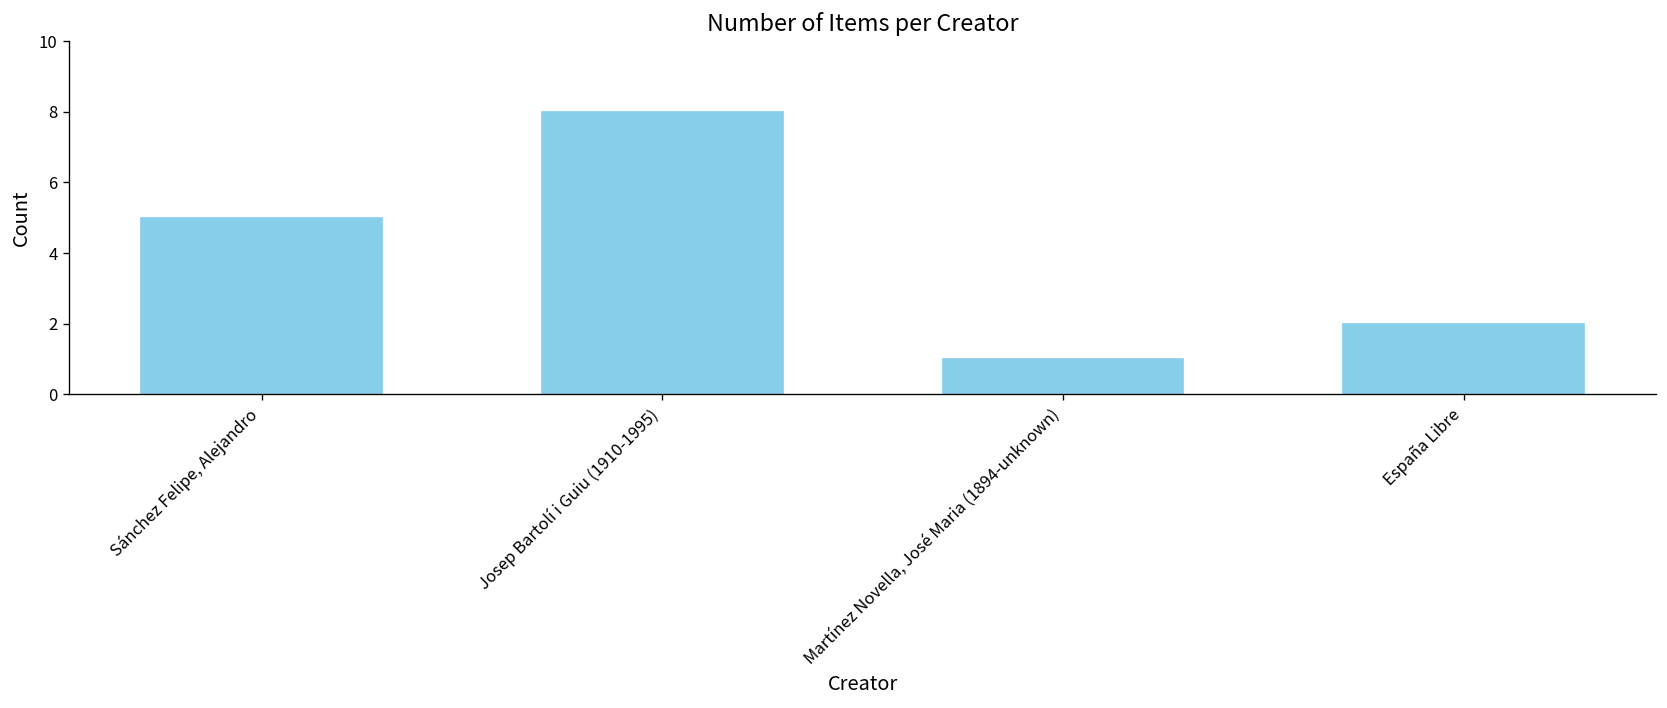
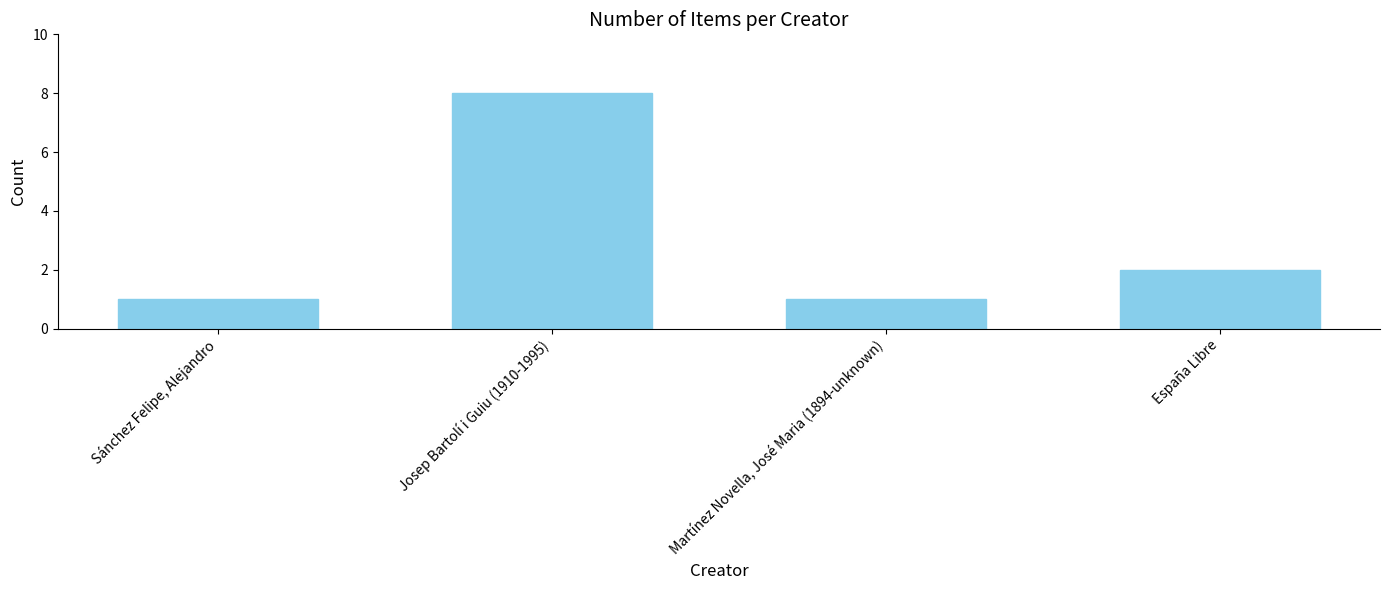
  {
-   "Sánchez Felipe, Alejandro": 5,
+   "Sánchez Felipe, Alejandro": 1,
    "Josep Bartolí i Guiu (1910-1995)": 8,
    "Martínez Novella, José Maria (1894-unknown)": 1,
    "España Libre": 2
  }
